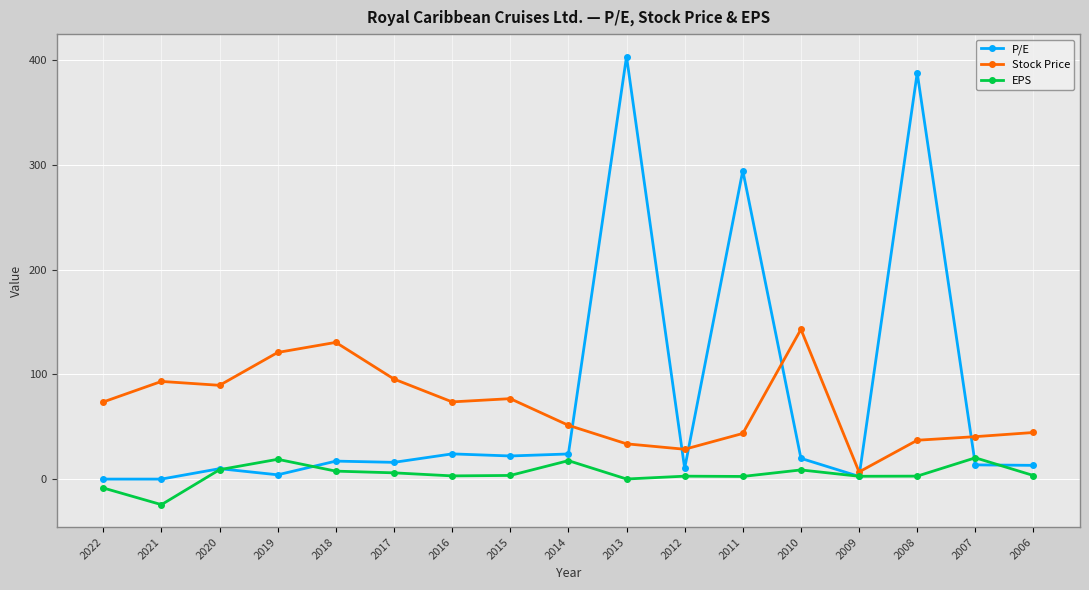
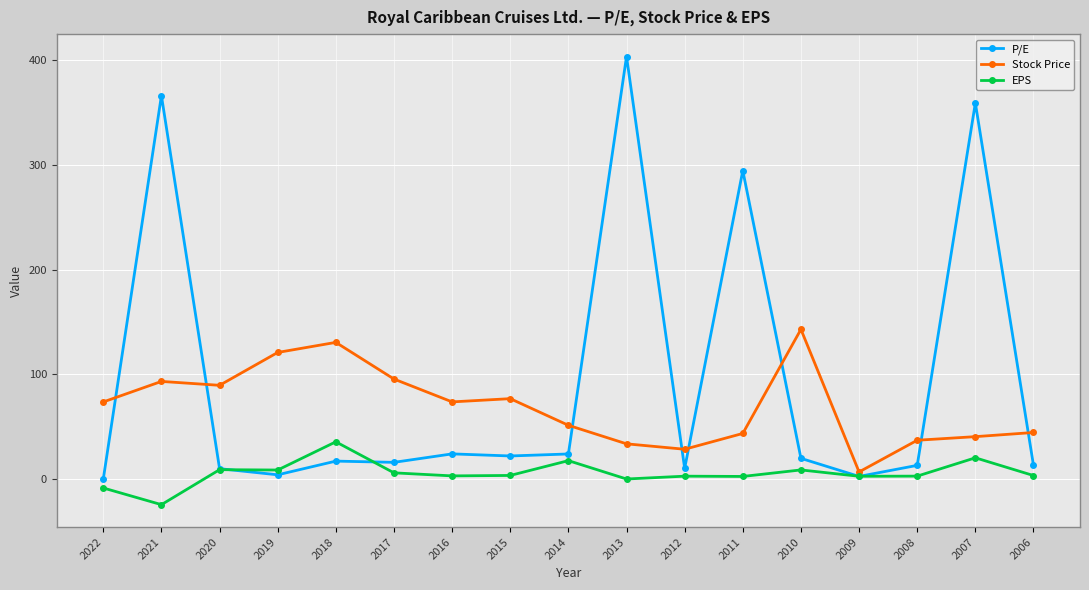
  {
    "P/E": {
      "2022": 0,
-     "2021": 0,
+     "2021": 366,
      "2019": 4,
      "2018": 17,
      "2017": 16,
      "2016": 24,
      "2015": 22,
      "2014": 24,
      "2013": 404,
      "2012": 10,
      "2011": 295,
      "2010": 20,
-     "2008": 388,
-     "2007": 14,
+     "2008": 13,
+     "2007": 359,
      "2006": 13
    },
    "Stock Price": {
      "2022": 74,
      "2021": 93,
      "2020": 90,
      "2019": 121,
      "2018": 131,
      "2017": 96,
      "2016": 74,
      "2015": 77,
      "2014": 51,
      "2013": 34,
      "2012": 28,
      "2011": 44,
      "2010": 143,
      "2009": 7,
      "2008": 37,
      "2007": 41,
      "2006": 45
    },
    "EPS": {
      "2022": -8,
      "2021": -24,
-     "2019": 19,
-     "2018": 8,
+     "2019": 9,
+     "2018": 36,
      "2017": 6,
      "2016": 3,
      "2015": 3,
      "2014": 18,
      "2013": 0,
      "2012": 3,
      "2011": 3,
      "2010": 9,
      "2008": 3,
      "2007": 20,
      "2006": 3
    }
  }
